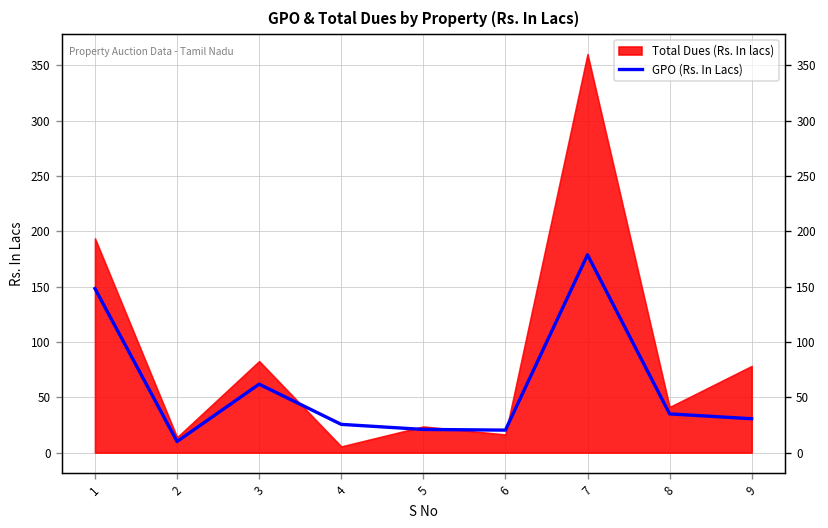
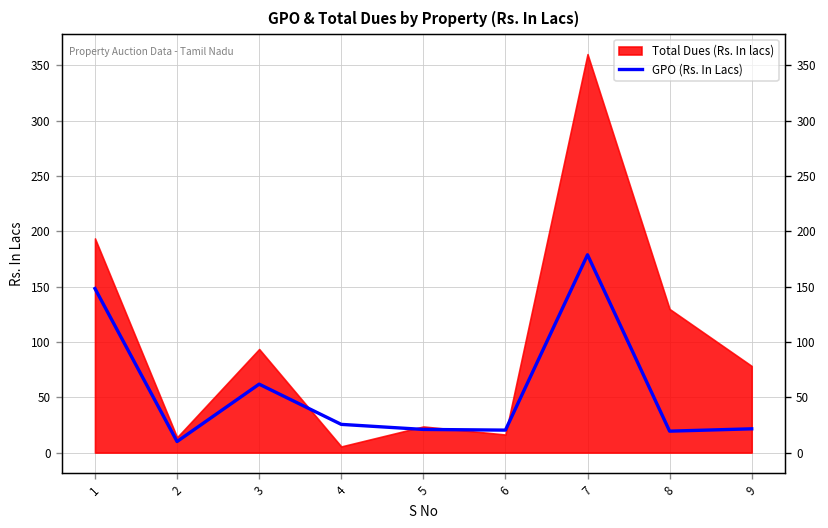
  {
    "GPO (Rs. In Lacs)": {
      "1": 150,
      "2": 10,
      "3": 60,
      "4": 30,
      "6": 20,
      "7": 180,
-     "8": 30,
-     "9": 30
+     "8": 20,
+     "9": 20
    },
    "Total Dues (Rs. In lacs)": {
      "1": 190,
      "2": 10,
-     "3": 80,
+     "3": 90,
      "4": 10,
      "6": 20,
      "7": 360,
-     "8": 40,
+     "8": 130,
      "9": 80
    }
  }
